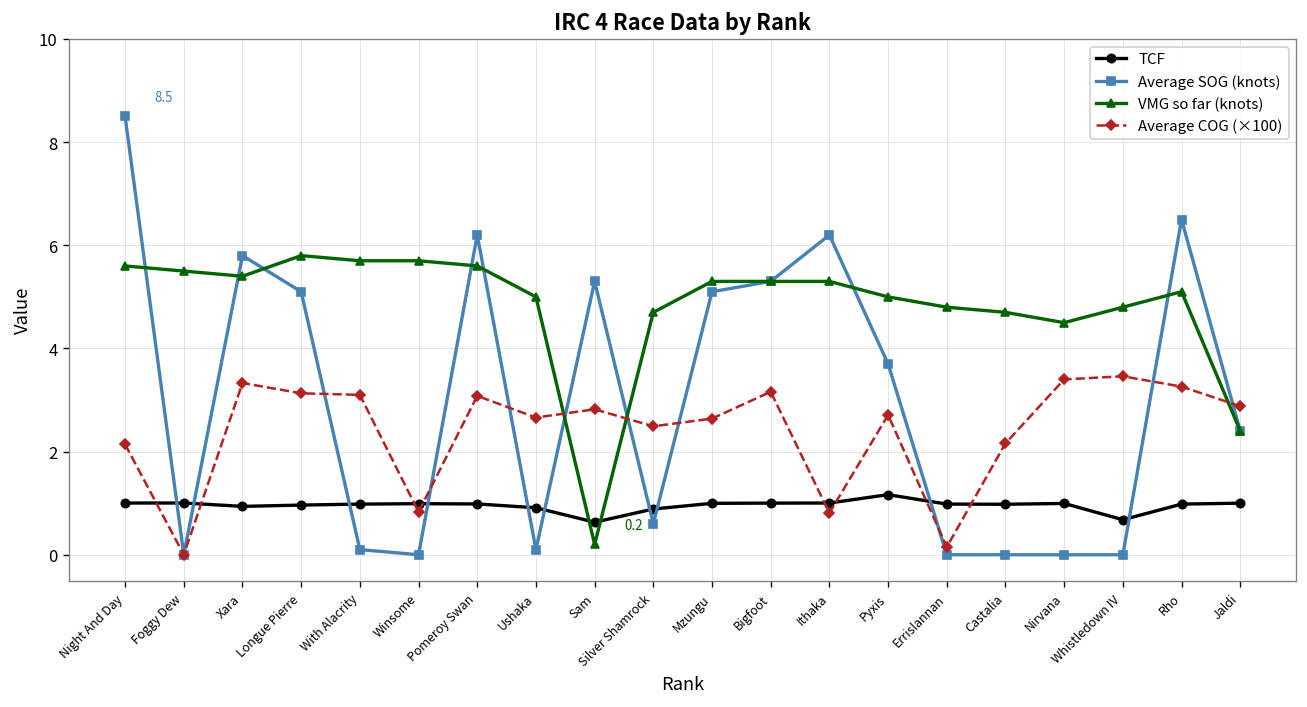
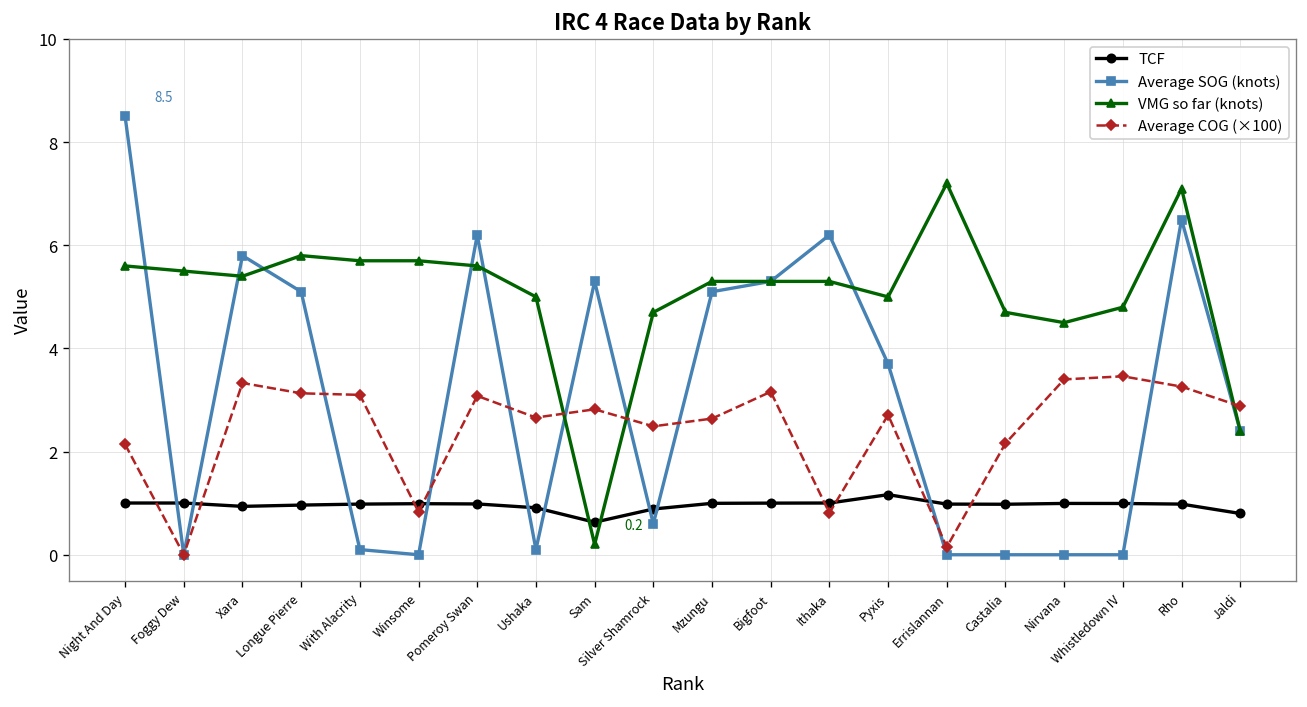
  {
    "TCF": {
      "Night And Day": 1.0,
      "Foggy Dew": 1.0,
      "Xara": 0.9,
      "Longue Pierre": 1.0,
      "With Alacrity": 1.0,
      "Winsome": 1.0,
      "Pomeroy Swan": 1.0,
      "Ushaka": 0.9,
      "Sam": 0.6,
      "Silver Shamrock": 0.9,
      "Mzungu": 1.0,
      "Bigfoot": 1.0,
      "Ithaka": 1.0,
      "Pyxis": 1.2,
      "Errislannan": 1.0,
      "Castalia": 1.0,
      "Nirvana": 1.0,
-     "Whistledown IV": 0.7,
+     "Whistledown IV": 1.0,
      "Rho": 1.0,
-     "Jaldi": 1.0
+     "Jaldi": 0.8
    },
    "Average SOG (knots)": {
      "Xara": 5.8,
      "Longue Pierre": 5.1,
      "With Alacrity": 0.1,
      "Winsome": 0.0,
      "Pomeroy Swan": 6.2,
      "Ushaka": 0.1,
      "Sam": 5.3,
      "Mzungu": 5.1,
      "Ithaka": 6.2,
      "Pyxis": 3.7,
      "Errislannan": 0.0,
      "Castalia": 0.0,
      "Nirvana": 0.0,
      "Whistledown IV": 0.0,
      "Rho": 6.5
    },
    "VMG so far (knots)": {
      "Night And Day": 5.6,
      "Foggy Dew": 5.5,
      "Xara": 5.4,
      "Longue Pierre": 5.8,
      "With Alacrity": 5.7,
      "Winsome": 5.7,
      "Pomeroy Swan": 5.6,
      "Ushaka": 5.0,
      "Silver Shamrock": 4.7,
      "Mzungu": 5.3,
      "Ithaka": 5.3,
      "Pyxis": 5.0,
-     "Errislannan": 4.8,
+     "Errislannan": 7.2,
      "Castalia": 4.7,
      "Nirvana": 4.5,
      "Whistledown IV": 4.8,
-     "Rho": 5.1
+     "Rho": 7.1
    },
    "Average COG (×100)": {
      "Night And Day": 2.1,
      "Xara": 3.3,
      "Longue Pierre": 3.1,
      "With Alacrity": 3.1,
      "Winsome": 0.8,
      "Pomeroy Swan": 3.1,
      "Ushaka": 2.7,
      "Sam": 2.8,
      "Silver Shamrock": 2.5,
      "Mzungu": 2.6,
      "Bigfoot": 3.2,
      "Ithaka": 0.8,
      "Pyxis": 2.7,
      "Errislannan": 0.2,
      "Castalia": 2.2,
      "Nirvana": 3.4,
      "Whistledown IV": 3.5,
      "Rho": 3.3,
      "Jaldi": 2.9
    }
  }
